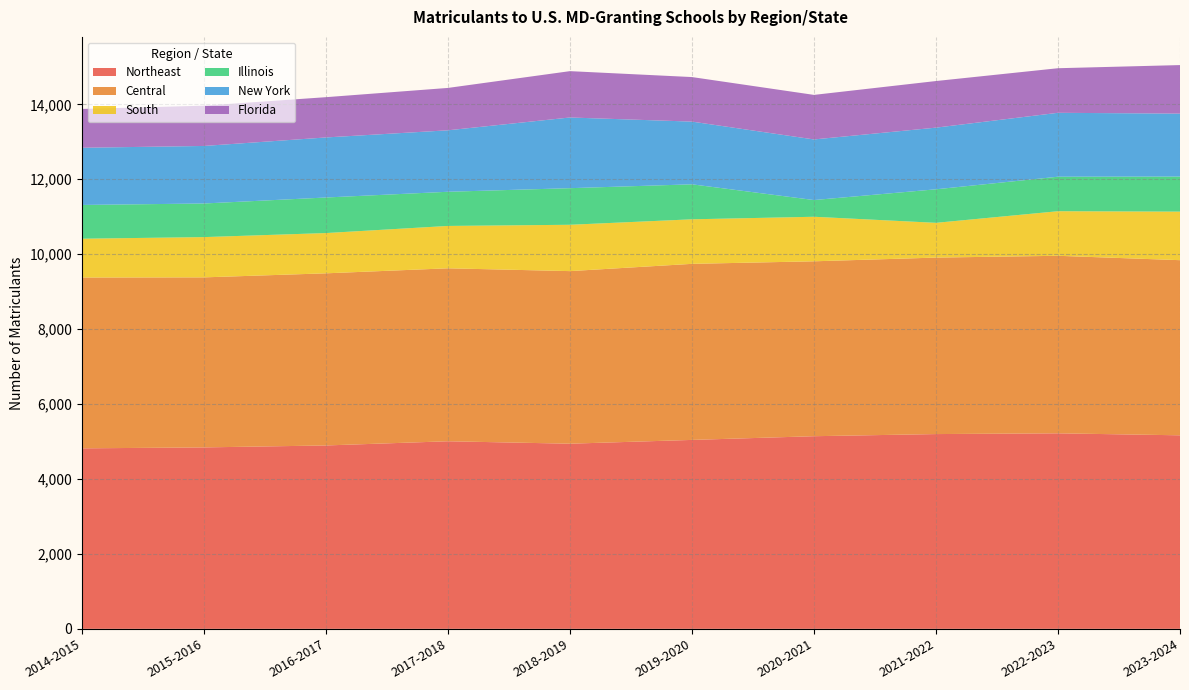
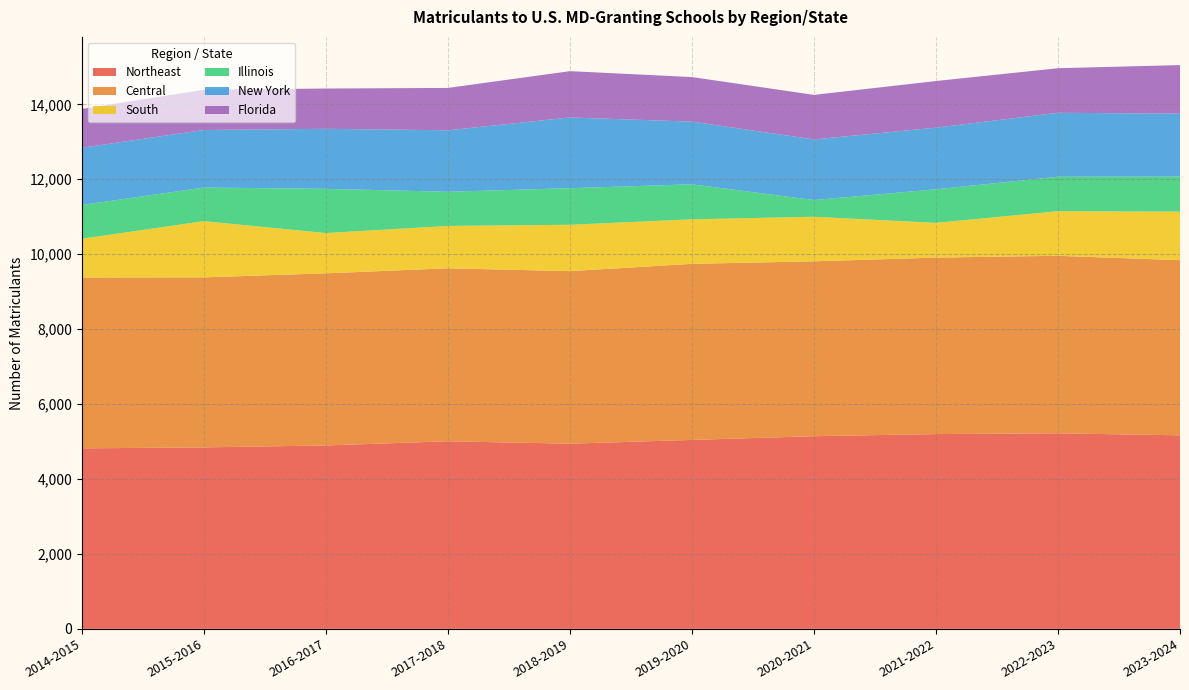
  {
    "South": {
      "2014-2015": "1,000",
-     "2015-2016": "1,100",
+     "2015-2016": "1,500",
      "2016-2017": "1,100",
      "2017-2018": "1,100",
      "2018-2019": "1,200",
      "2019-2020": "1,200",
      "2020-2021": "1,200",
      "2021-2022": "900",
      "2022-2023": "1,200",
      "2023-2024": "1,300"
    },
    "Illinois": {
      "2014-2015": "900",
      "2015-2016": "900",
-     "2016-2017": "900",
+     "2016-2017": "1,200",
      "2017-2018": "900",
      "2018-2019": "1,000",
      "2019-2020": "900",
      "2020-2021": "400",
      "2021-2022": "900",
      "2022-2023": "900",
      "2023-2024": "900"
    },
    "New York": {
      "2014-2015": "1,500",
      "2015-2016": "1,500",
      "2016-2017": "1,600",
      "2017-2018": "1,600",
      "2018-2019": "1,900",
      "2019-2020": "1,700",
      "2020-2021": "1,600",
      "2021-2022": "1,600",
      "2022-2023": "1,700",
      "2023-2024": "1,700"
    },
    "Florida": {
      "2014-2015": "1,000",
      "2016-2017": "1,100",
      "2017-2018": "1,100",
      "2018-2019": "1,200",
      "2019-2020": "1,200",
      "2020-2021": "1,200",
      "2021-2022": "1,200",
      "2022-2023": "1,200",
      "2023-2024": "1,300"
    }
  }
